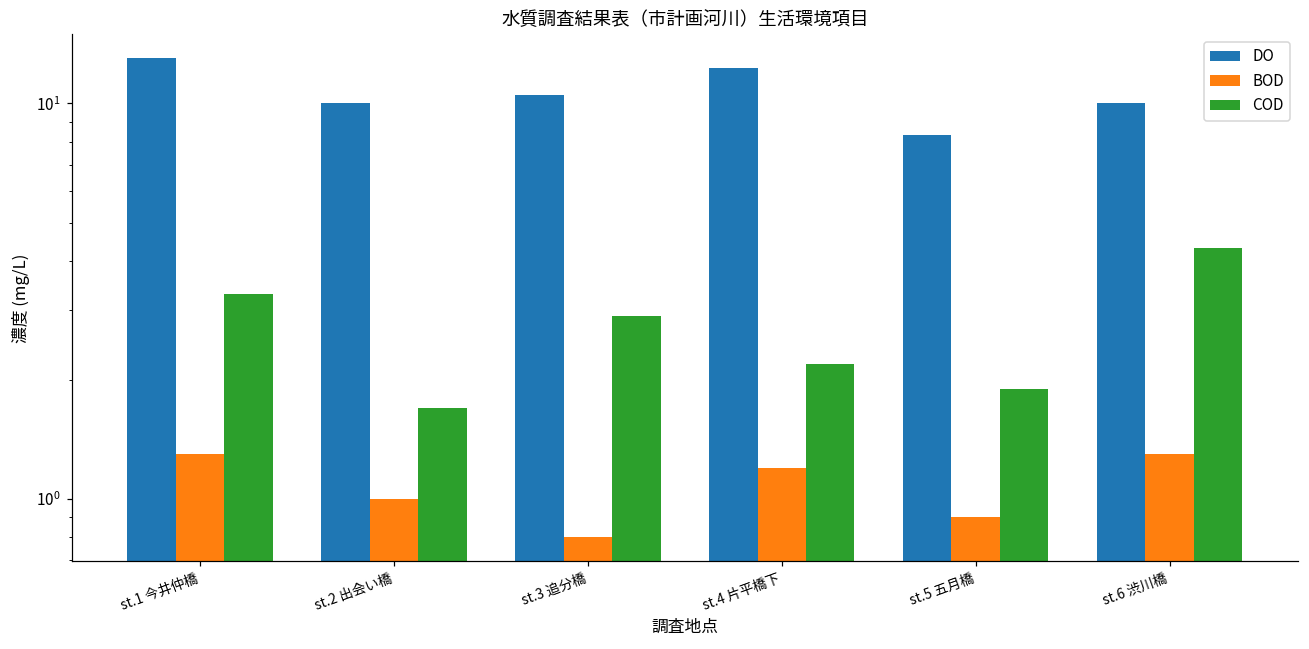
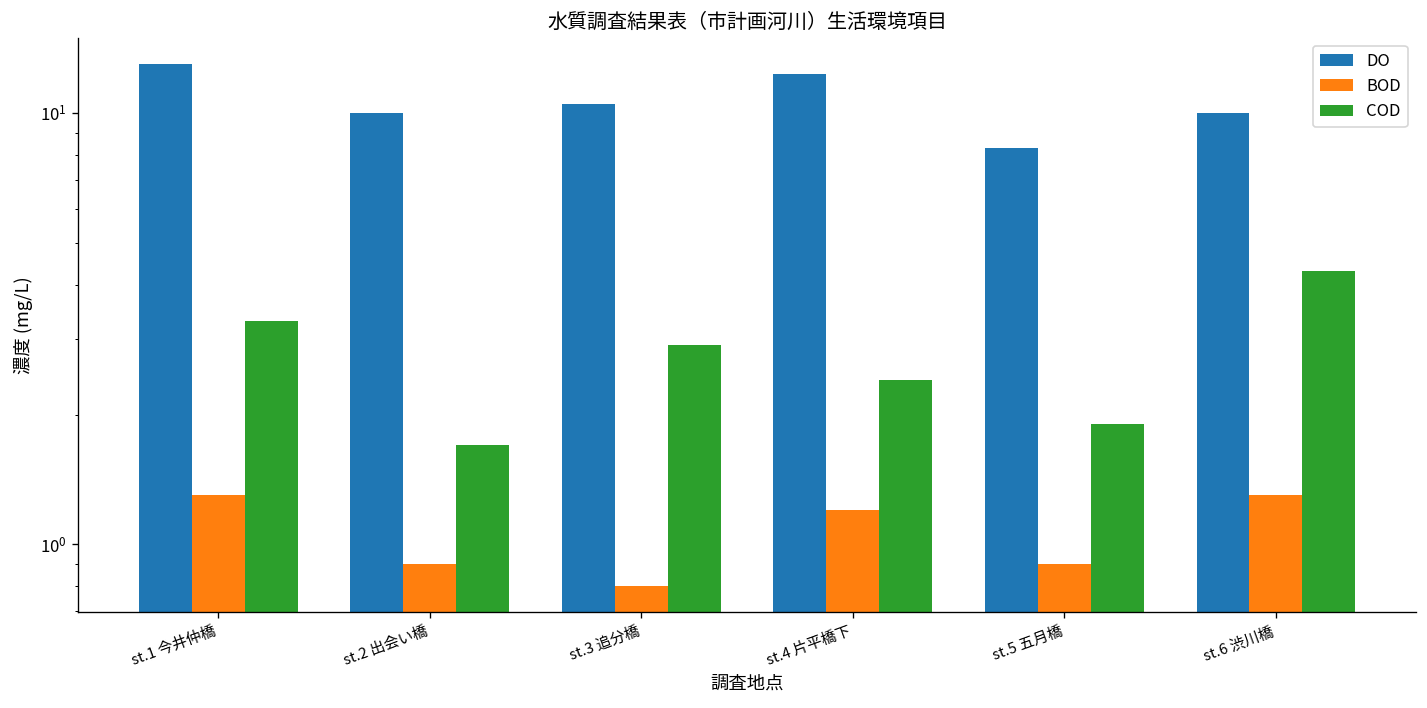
  {
    "DO": {
      "st.1 今井仲橋": 13.0,
      "st.2 出会い橋": 10.0,
      "st.3 追分橋": 10.5,
      "st.4 片平橋下": 12.3,
      "st.5 五月橋": 8.3,
      "st.6 渋川橋": 10.0
    },
    "BOD": {
      "st.1 今井仲橋": 1.3,
-     "st.2 出会い橋": 1.0,
+     "st.2 出会い橋": 0.9,
      "st.3 追分橋": 0.8,
      "st.4 片平橋下": 1.2,
      "st.5 五月橋": 0.9,
      "st.6 渋川橋": 1.3
    },
    "COD": {
      "st.1 今井仲橋": 3.3,
      "st.2 出会い橋": 1.7,
      "st.3 追分橋": 2.9,
-     "st.4 片平橋下": 2.2,
+     "st.4 片平橋下": 2.4,
      "st.5 五月橋": 1.9,
      "st.6 渋川橋": 4.3
    }
  }
